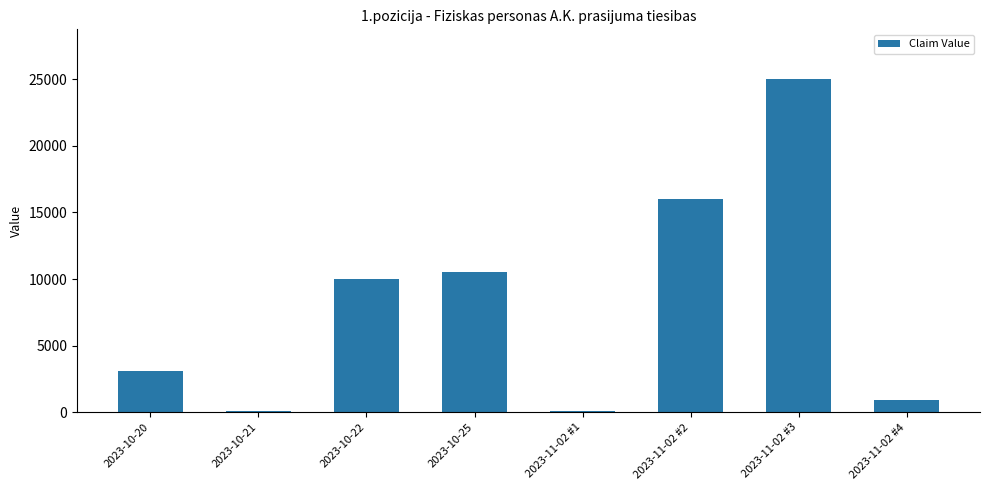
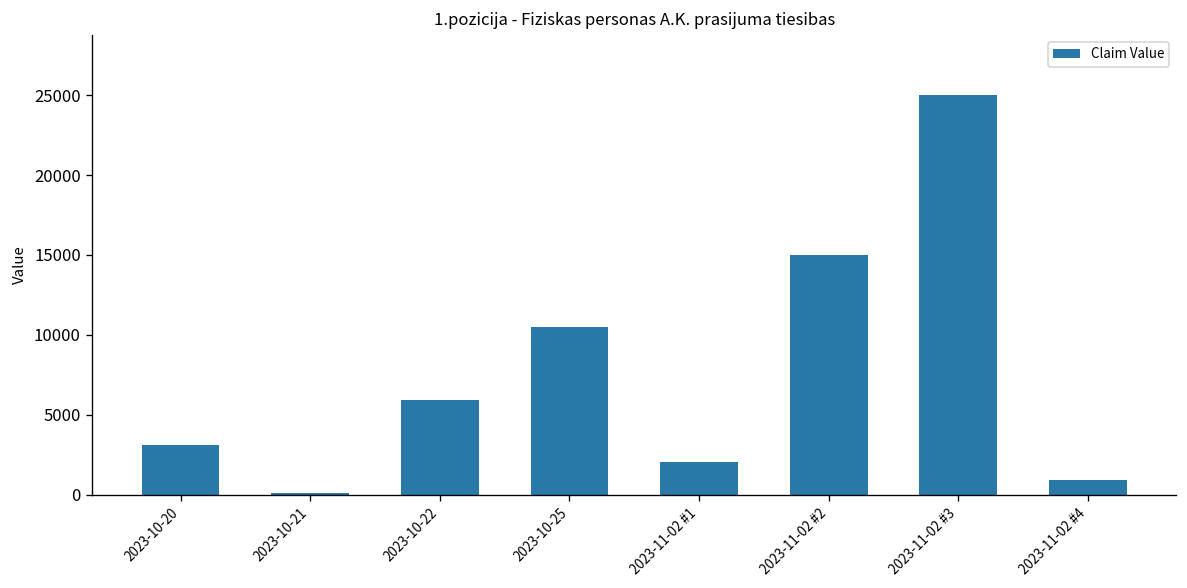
  {
    "2023-10-20": 3100,
-   "2023-10-22": 10000,
+   "2023-10-22": 5900,
    "2023-10-25": 10500,
-   "2023-11-02 #1": 100,
-   "2023-11-02 #2": 16000,
+   "2023-11-02 #1": 2000,
+   "2023-11-02 #2": 15000,
    "2023-11-02 #3": 25000,
    "2023-11-02 #4": 900
  }
